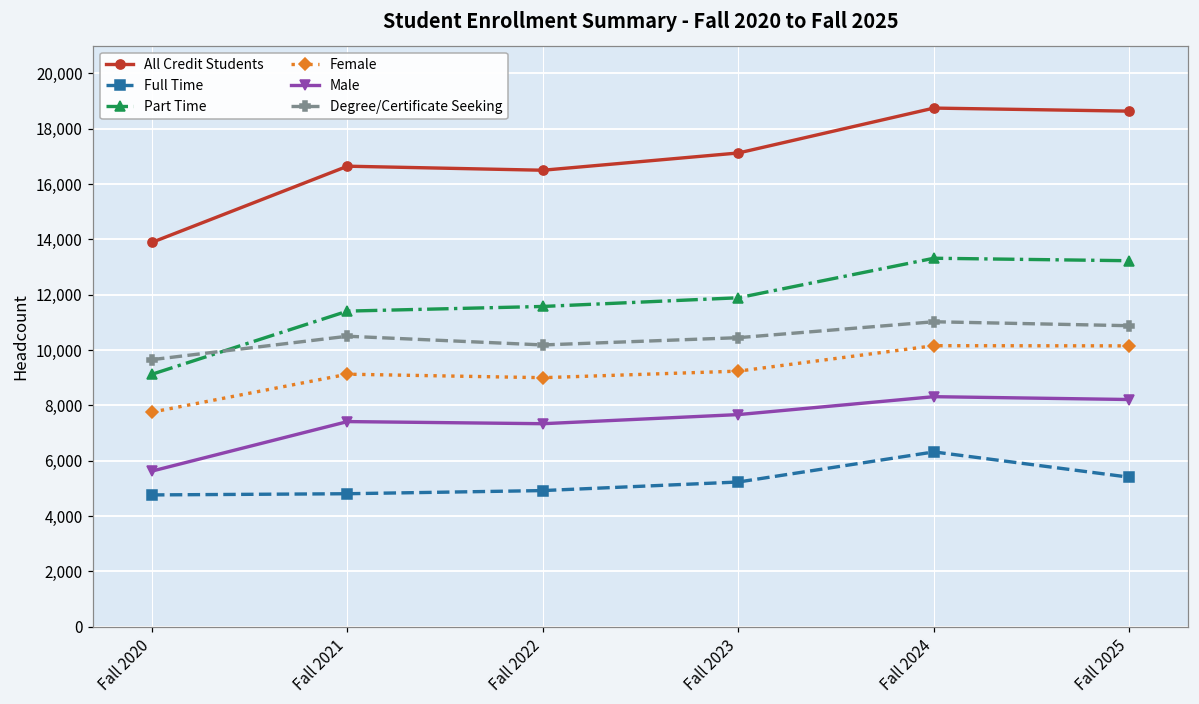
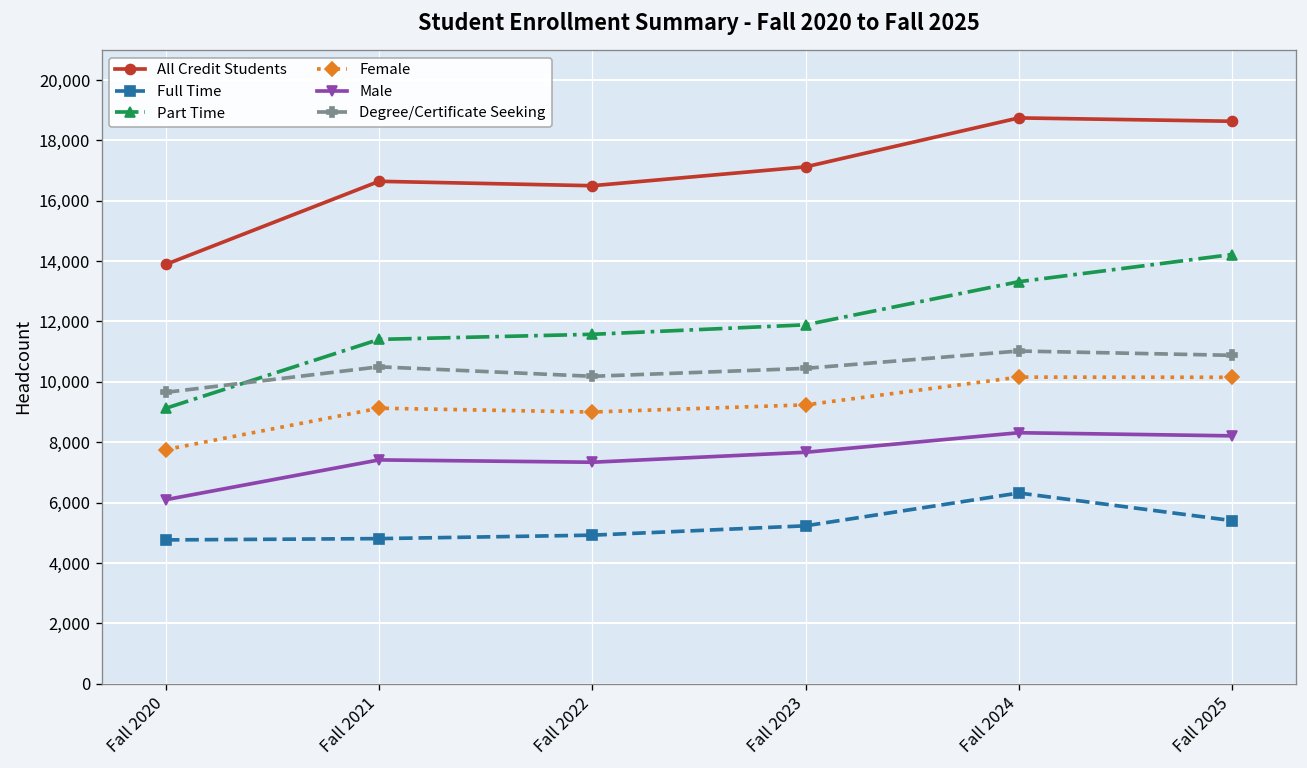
  {
    "All Credit Students": {
      "Fall 2020": "13,900",
      "Fall 2021": "16,600",
      "Fall 2022": "16,500",
      "Fall 2023": "17,100",
      "Fall 2024": "18,700",
      "Fall 2025": "18,600"
    },
    "Full Time": {
      "Fall 2020": "4,800",
      "Fall 2021": "4,800",
      "Fall 2022": "4,900",
      "Fall 2023": "5,200",
      "Fall 2024": "6,300",
      "Fall 2025": "5,400"
    },
    "Part Time": {
      "Fall 2020": "9,100",
      "Fall 2021": "11,400",
      "Fall 2022": "11,600",
      "Fall 2023": "11,900",
      "Fall 2024": "13,300",
-     "Fall 2025": "13,200"
+     "Fall 2025": "14,200"
    },
    "Female": {
      "Fall 2020": "7,800",
      "Fall 2021": "9,100",
      "Fall 2022": "9,000",
      "Fall 2023": "9,200",
      "Fall 2024": "10,200",
      "Fall 2025": "10,200"
    },
    "Male": {
-     "Fall 2020": "5,600",
+     "Fall 2020": "6,100",
      "Fall 2021": "7,400",
      "Fall 2022": "7,300",
      "Fall 2023": "7,700",
      "Fall 2024": "8,300",
      "Fall 2025": "8,200"
    },
    "Degree/Certificate Seeking": {
      "Fall 2020": "9,700",
      "Fall 2021": "10,500",
      "Fall 2022": "10,200",
      "Fall 2023": "10,400",
      "Fall 2024": "11,000",
      "Fall 2025": "10,900"
    }
  }
